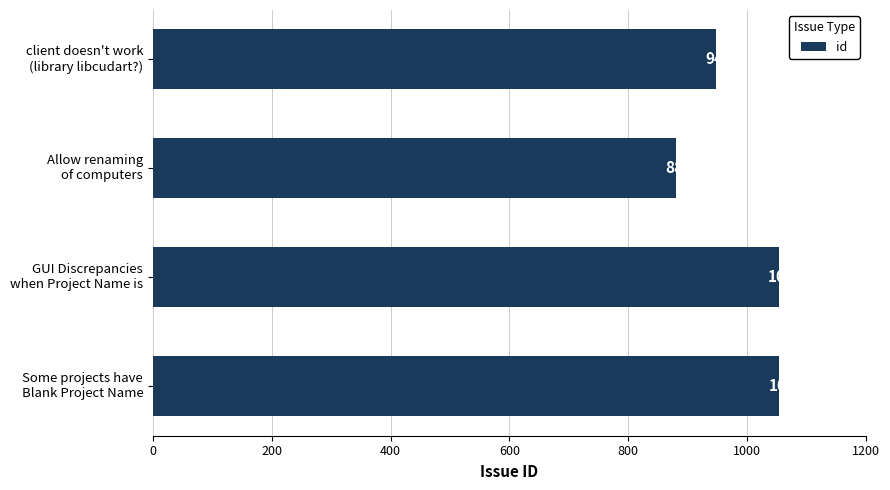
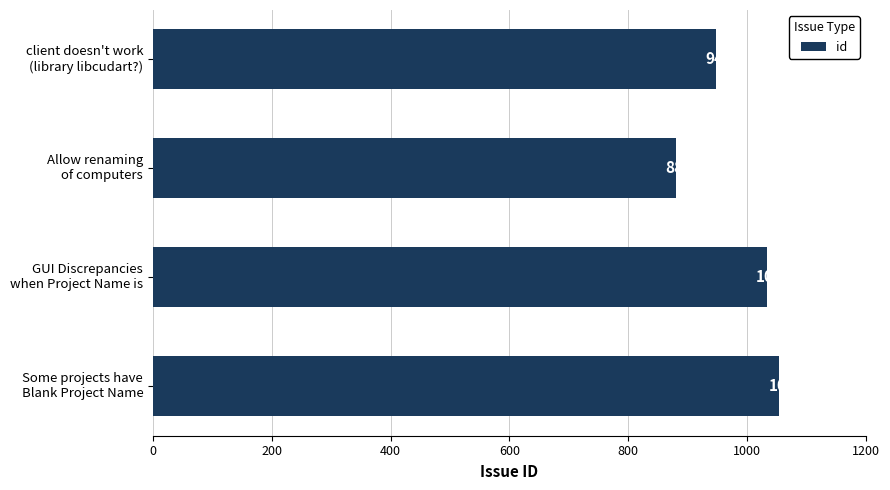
  {
    "client doesn't work (library libcudart?)": 950,
    "Allow renaming of computers": 880,
-   "GUI Discrepancies when Project Name is": 1050,
+   "GUI Discrepancies when Project Name is": 1030,
    "Some projects have Blank Project Name": 1050
  }
